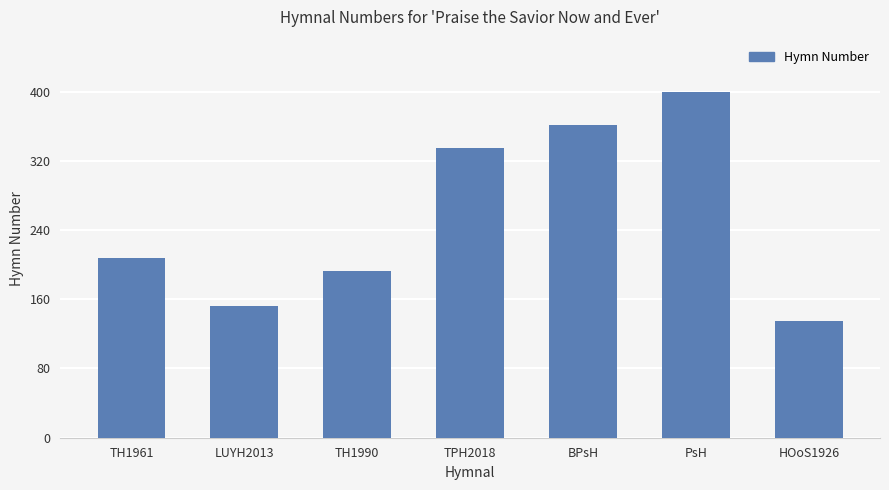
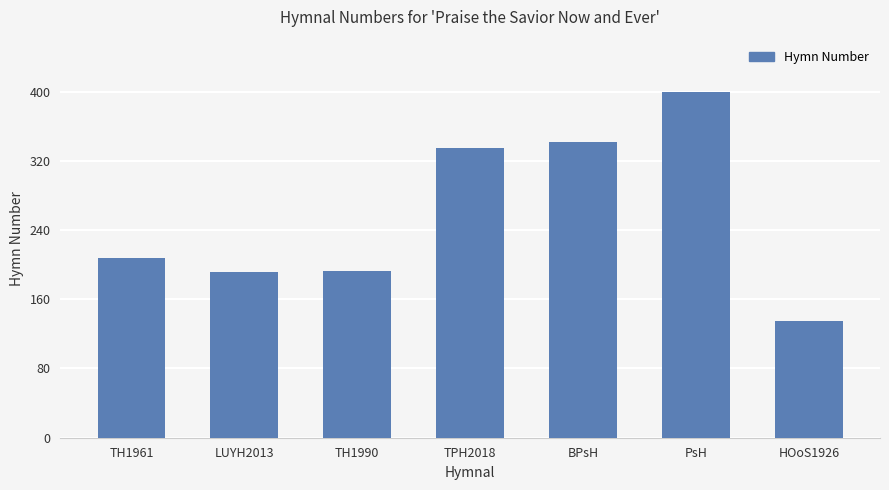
  {
    "TH1961": 210,
-   "LUYH2013": 150,
+   "LUYH2013": 190,
    "TH1990": 190,
    "TPH2018": 340,
-   "BPsH": 360,
+   "BPsH": 340,
    "PsH": 400,
    "HOoS1926": 140
  }
